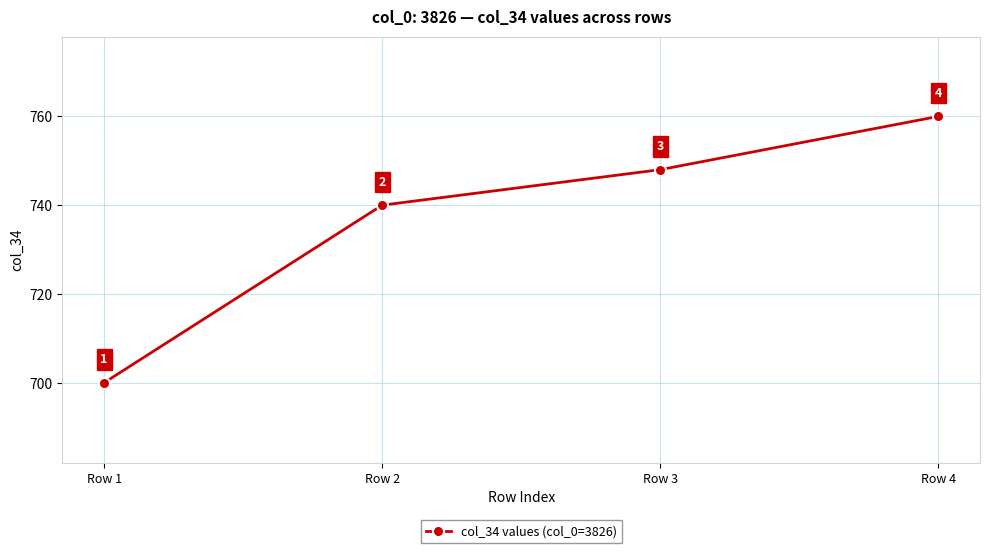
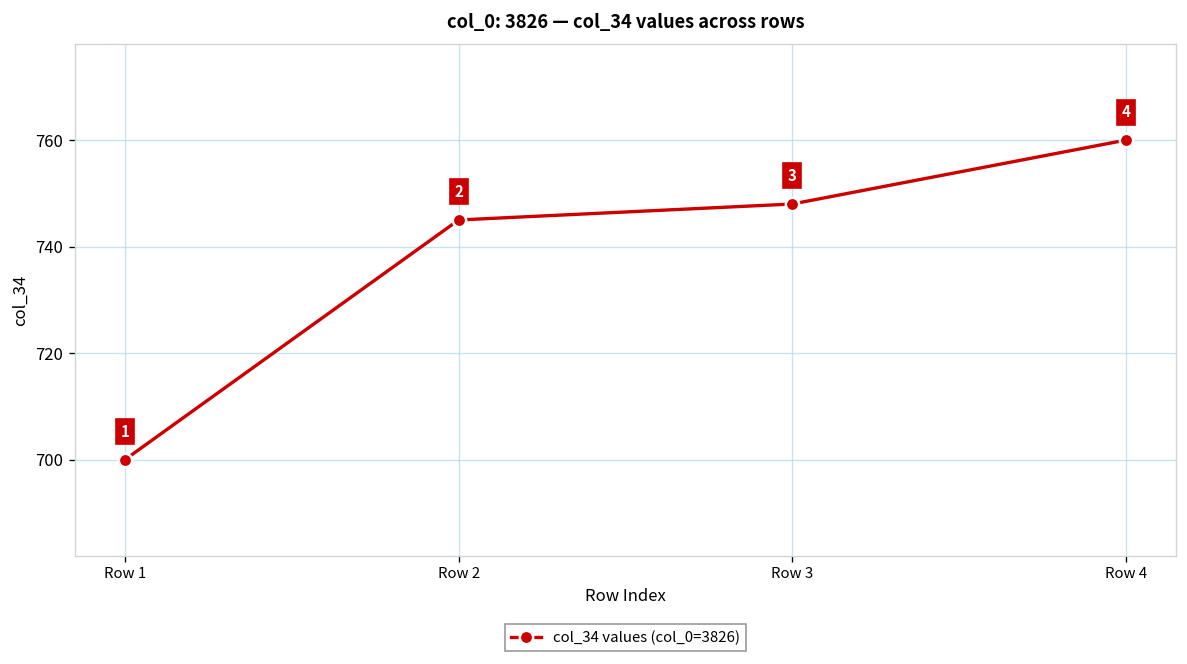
  {
-   "Row 2": 740
+   "Row 2": 745
  }
